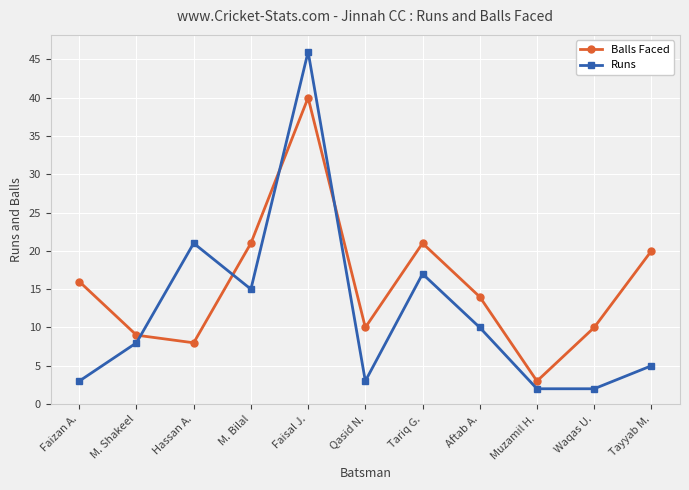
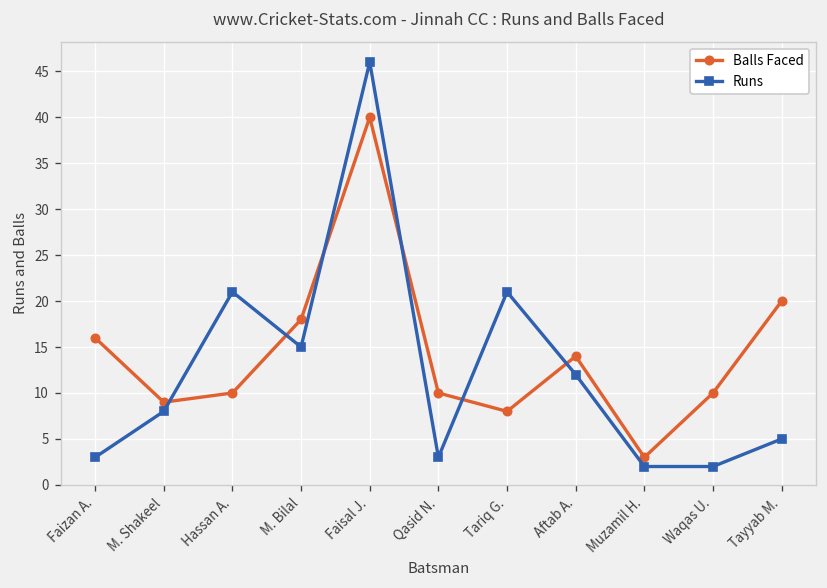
  {
    "Balls Faced": {
      "Faizan A.": 16,
      "M. Shakeel": 9,
-     "Hassan A.": 8,
-     "M. Bilal": 21,
+     "Hassan A.": 10,
+     "M. Bilal": 18,
      "Faisal J.": 40,
      "Qasid N.": 10,
-     "Tariq G.": 21,
+     "Tariq G.": 8,
      "Aftab A.": 14,
      "Muzamil H.": 3,
      "Waqas U.": 10,
      "Tayyab M.": 20
    },
    "Runs": {
      "Faizan A.": 3,
      "M. Shakeel": 8,
      "Hassan A.": 21,
      "M. Bilal": 15,
      "Faisal J.": 46,
      "Qasid N.": 3,
-     "Tariq G.": 17,
-     "Aftab A.": 10,
+     "Tariq G.": 21,
+     "Aftab A.": 12,
      "Muzamil H.": 2,
      "Waqas U.": 2,
      "Tayyab M.": 5
    }
  }
